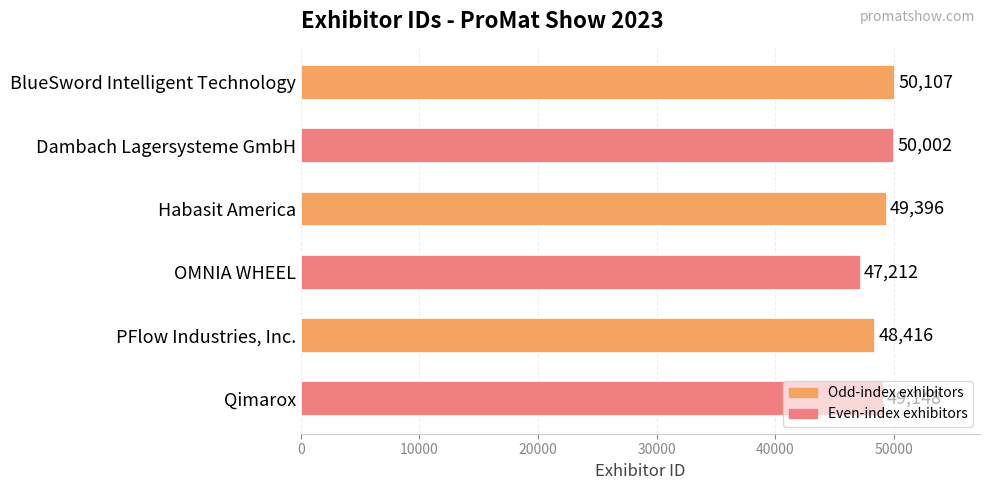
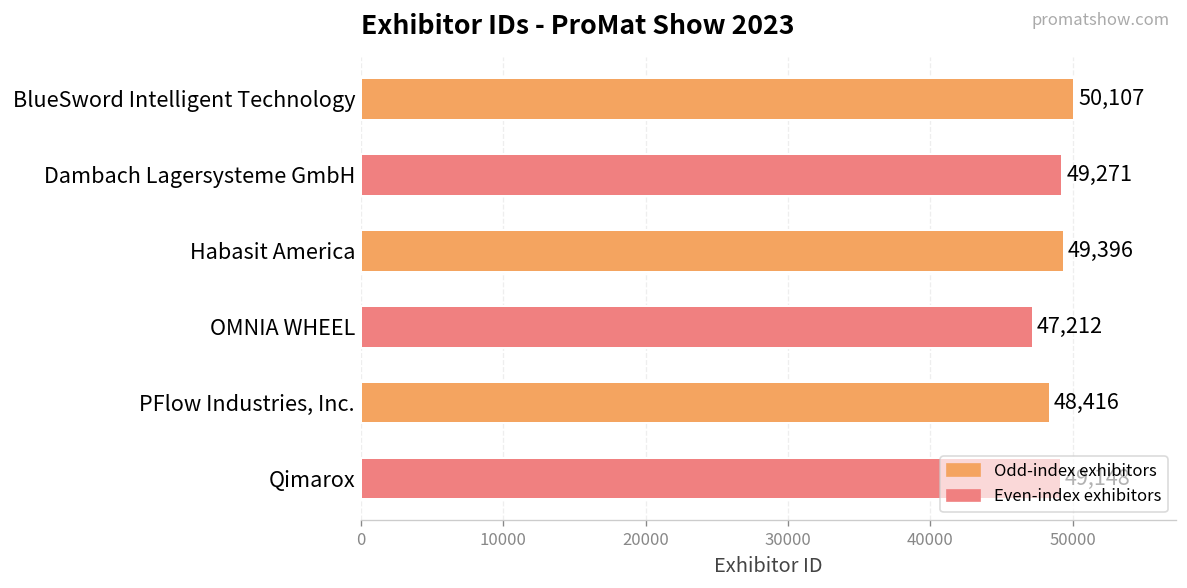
  {
    "BlueSword Intelligent Technology": "50,107",
-   "Dambach Lagersysteme GmbH": "50,002",
+   "Dambach Lagersysteme GmbH": "49,271",
    "Habasit America": "49,396",
    "OMNIA WHEEL": "47,212",
    "PFlow Industries, Inc.": "48,416"
  }
